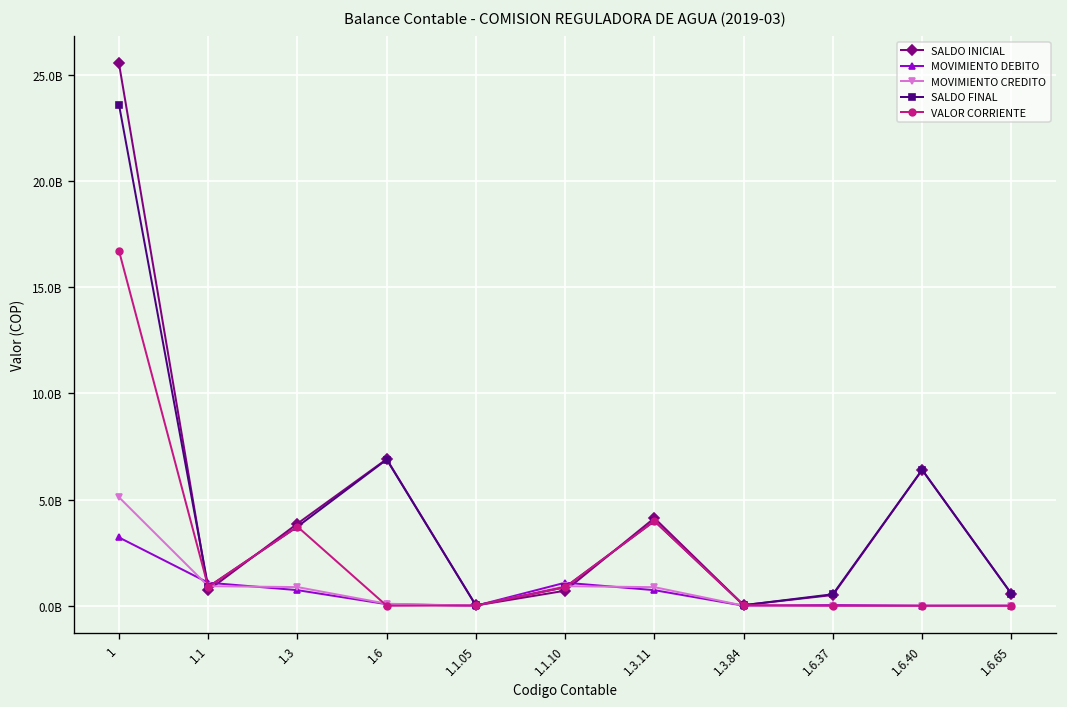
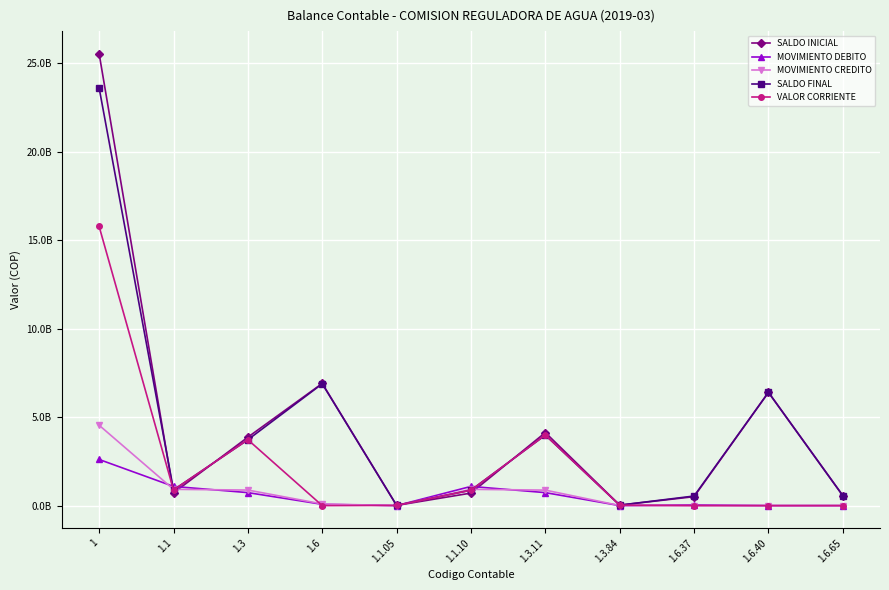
  {
    "MOVIMIENTO DEBITO": {
-     "1": 3200000000,
+     "1": 2600000000,
      "1.1": 1100000000,
      "1.1.10": 1100000000
    },
    "MOVIMIENTO CREDITO": {
-     "1": 5100000000
+     "1": 4500000000
    },
    "VALOR CORRIENTE": {
-     "1": 16700000000
+     "1": 15800000000
    }
  }
